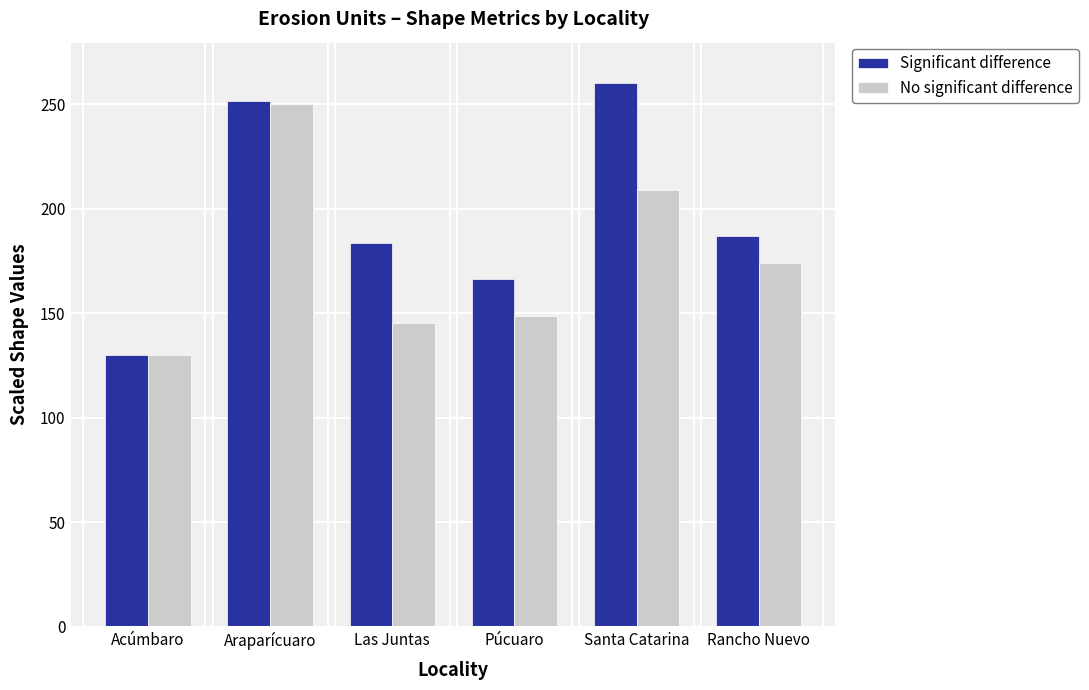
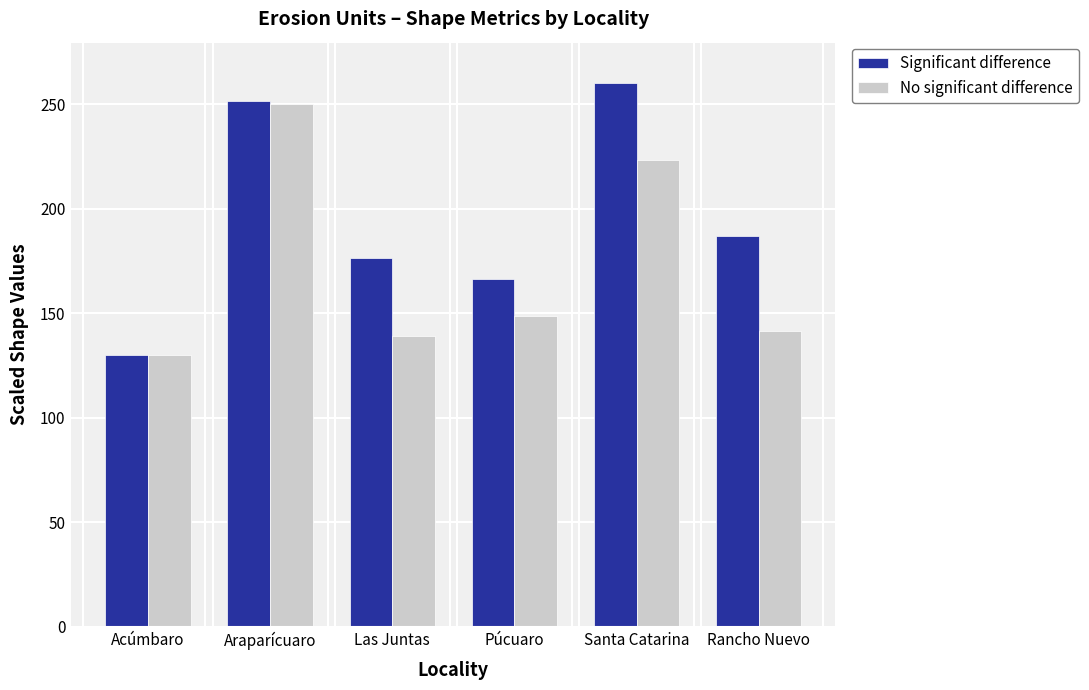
  {
    "Significant difference": {
      "Acúmbaro": 130,
      "Araparícuaro": 252,
-     "Las Juntas": 184,
+     "Las Juntas": 177,
      "Púcuaro": 166,
      "Santa Catarina": 260,
      "Rancho Nuevo": 187
    },
    "No significant difference": {
      "Acúmbaro": 130,
      "Araparícuaro": 250,
-     "Las Juntas": 145,
+     "Las Juntas": 139,
      "Púcuaro": 149,
-     "Santa Catarina": 209,
-     "Rancho Nuevo": 174
+     "Santa Catarina": 223,
+     "Rancho Nuevo": 141
    }
  }
